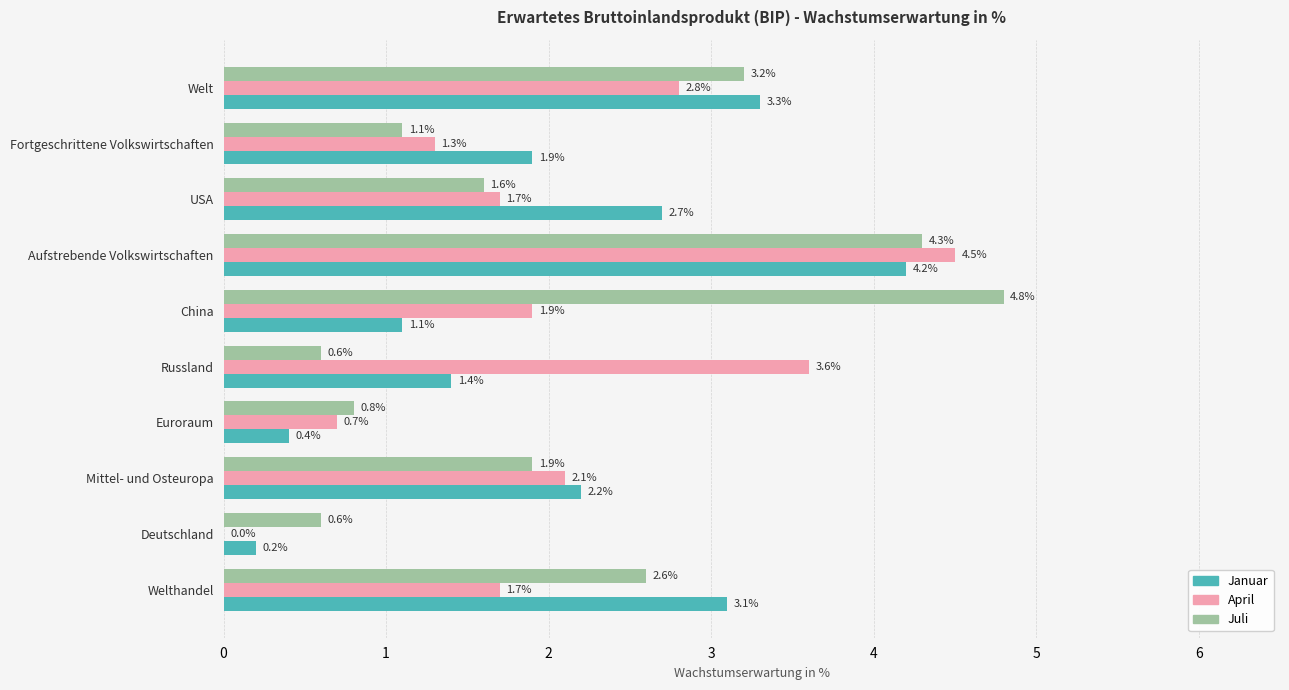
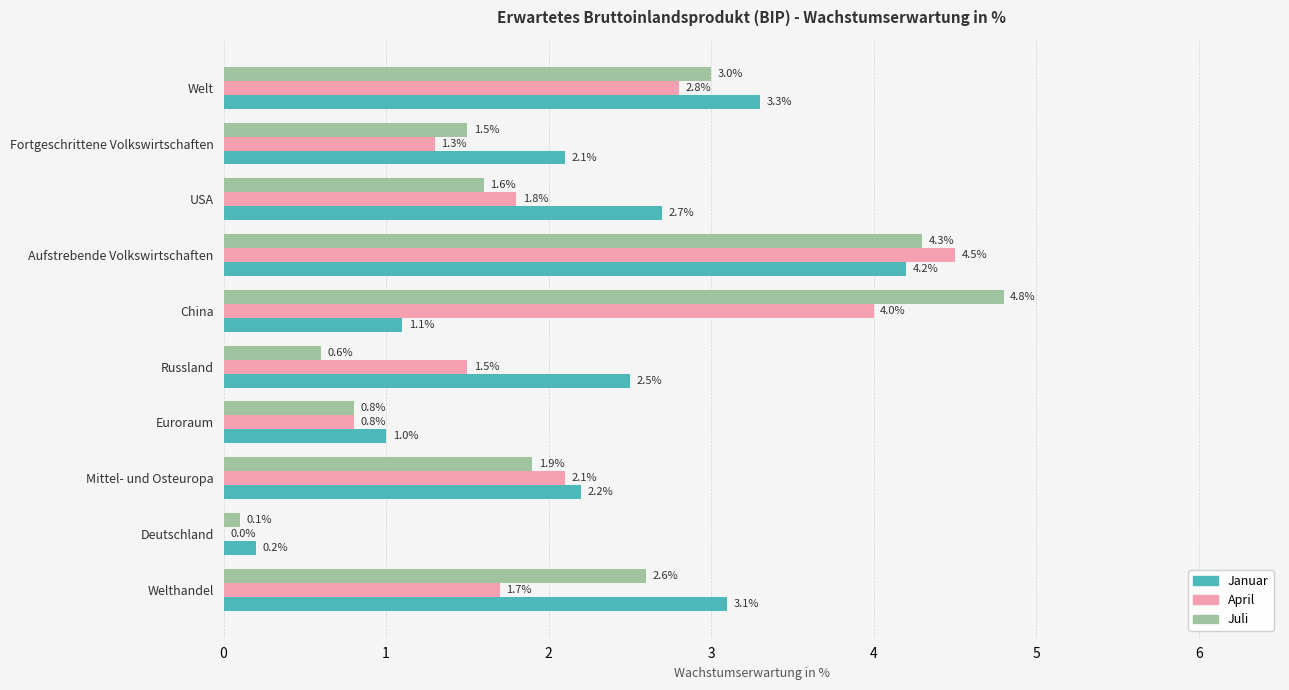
  {
    "Januar": {
      "Welt": "3.3%",
-     "Fortgeschrittene Volkswirtschaften": "1.9%",
+     "Fortgeschrittene Volkswirtschaften": "2.1%",
      "USA": "2.7%",
      "Aufstrebende Volkswirtschaften": "4.2%",
      "China": "1.1%",
-     "Russland": "1.4%",
-     "Euroraum": "0.4%",
+     "Russland": "2.5%",
+     "Euroraum": "1.0%",
      "Mittel- und Osteuropa": "2.2%",
      "Deutschland": "0.2%",
      "Welthandel": "3.1%"
    },
    "April": {
      "Welt": "2.8%",
      "Fortgeschrittene Volkswirtschaften": "1.3%",
-     "USA": "1.7%",
+     "USA": "1.8%",
      "Aufstrebende Volkswirtschaften": "4.5%",
-     "China": "1.9%",
-     "Russland": "3.6%",
-     "Euroraum": "0.7%",
+     "China": "4.0%",
+     "Russland": "1.5%",
+     "Euroraum": "0.8%",
      "Mittel- und Osteuropa": "2.1%",
      "Deutschland": "0.0%",
      "Welthandel": "1.7%"
    },
    "Juli": {
-     "Welt": "3.2%",
-     "Fortgeschrittene Volkswirtschaften": "1.1%",
+     "Welt": "3.0%",
+     "Fortgeschrittene Volkswirtschaften": "1.5%",
      "USA": "1.6%",
      "Aufstrebende Volkswirtschaften": "4.3%",
      "China": "4.8%",
      "Russland": "0.6%",
      "Euroraum": "0.8%",
      "Mittel- und Osteuropa": "1.9%",
-     "Deutschland": "0.6%",
+     "Deutschland": "0.1%",
      "Welthandel": "2.6%"
    }
  }
